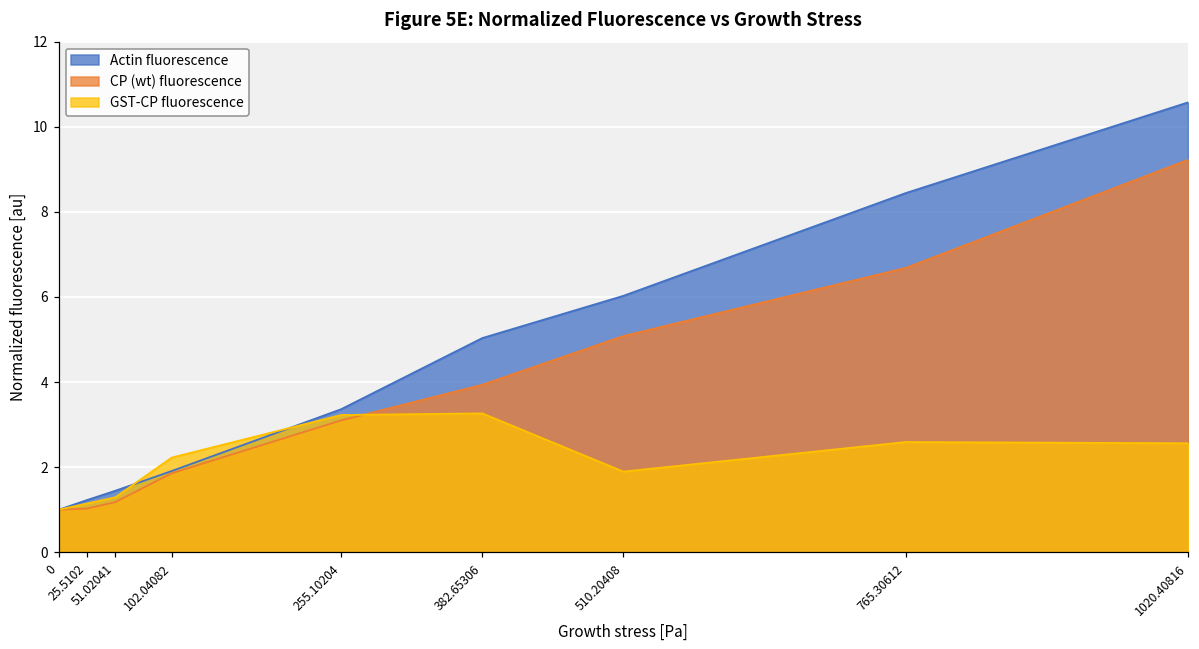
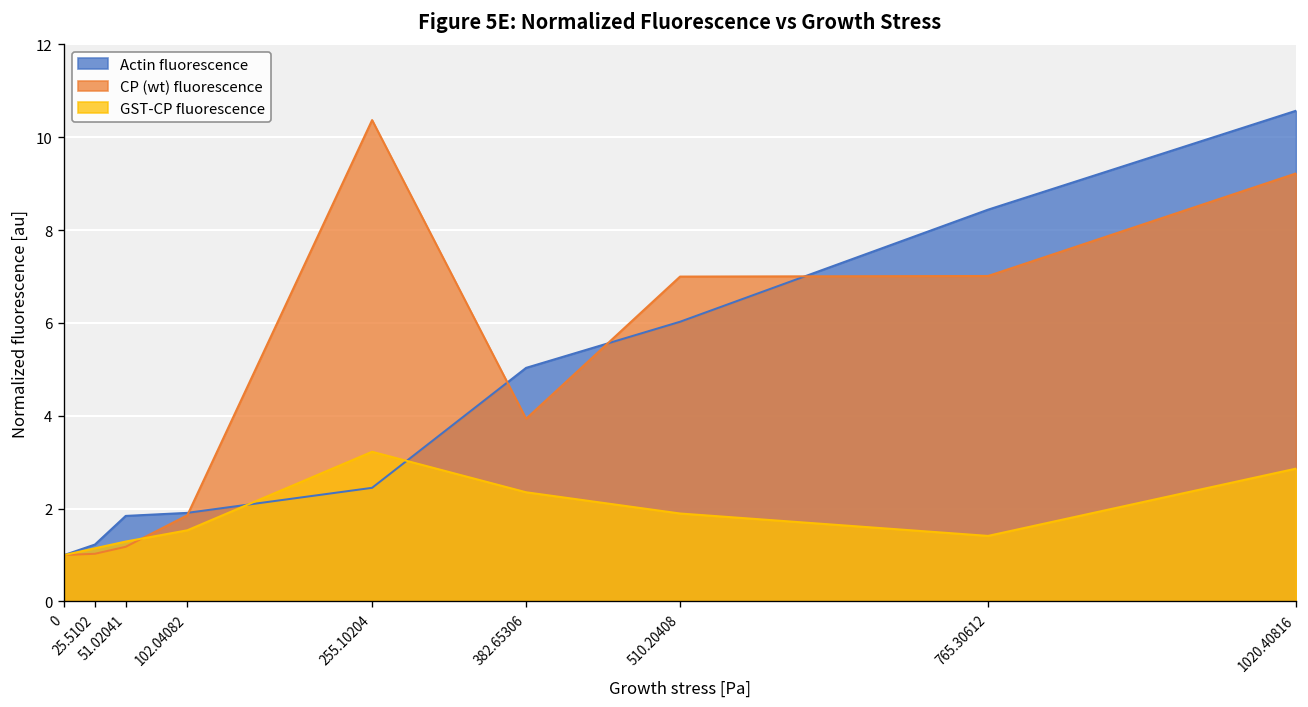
  {
    "Actin fluorescence": {
      "25.5102": 1.2,
-     "51.02041": 1.4,
-     "255.10204": 3.4,
+     "51.02041": 1.8,
+     "255.10204": 2.4,
      "382.65306": 5.0,
      "510.20408": 6.0,
      "765.30612": 8.4,
      "1020.40816": 10.6
    },
    "CP (wt) fluorescence": {
      "25.5102": 1.0,
      "51.02041": 1.2,
-     "255.10204": 3.1,
+     "255.10204": 10.4,
      "382.65306": 3.9,
-     "510.20408": 5.1,
-     "765.30612": 6.7,
+     "510.20408": 7.0,
+     "765.30612": 7.0,
      "1020.40816": 9.2
    },
    "GST-CP fluorescence": {
      "25.5102": 1.1,
      "51.02041": 1.3,
-     "102.04082": 2.2,
+     "102.04082": 1.5,
      "255.10204": 3.2,
-     "382.65306": 3.3,
+     "382.65306": 2.4,
      "510.20408": 1.9,
-     "765.30612": 2.6,
-     "1020.40816": 2.6
+     "765.30612": 1.4,
+     "1020.40816": 2.9
    }
  }
